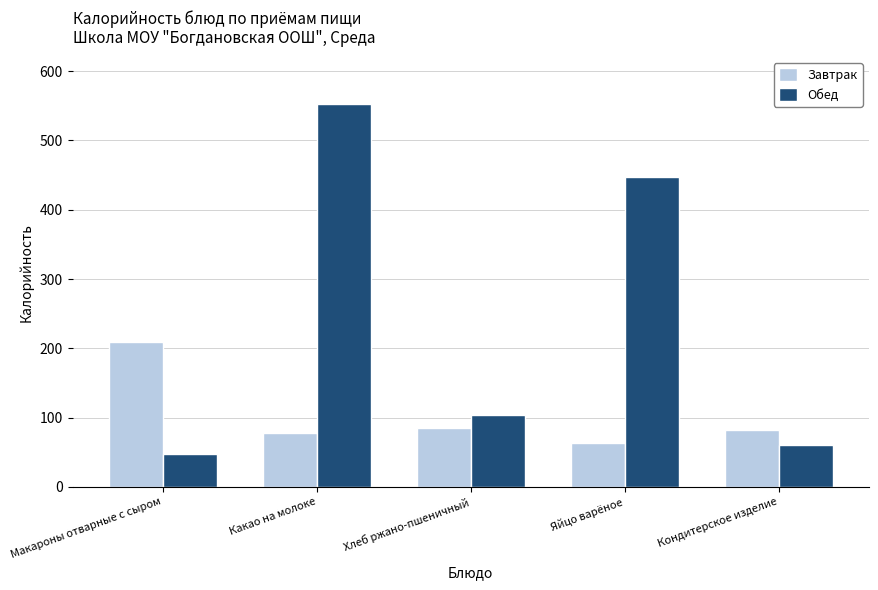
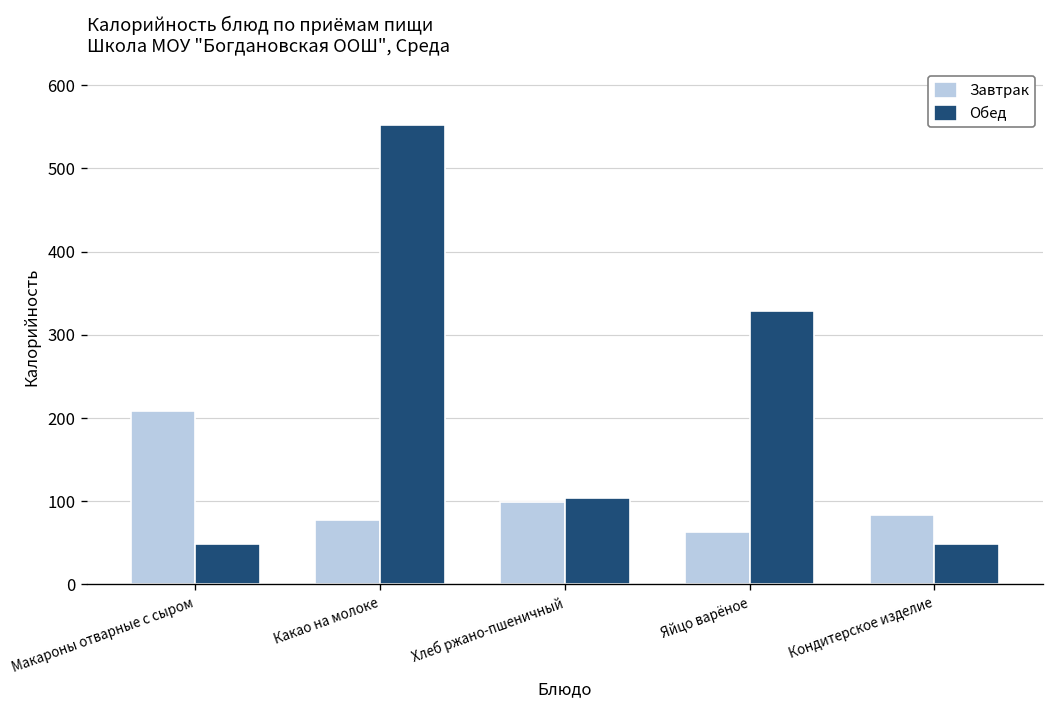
  {
    "Завтрак": {
      "Макароны отварные с сыром": 210,
      "Какао на молоке": 80,
-     "Хлеб ржано-пшеничный": 80,
+     "Хлеб ржано-пшеничный": 100,
      "Яйцо варёное": 60,
      "Кондитерское изделие": 80
    },
    "Обед": {
      "Макароны отварные с сыром": 50,
      "Какао на молоке": 550,
      "Хлеб ржано-пшеничный": 100,
-     "Яйцо варёное": 450,
-     "Кондитерское изделие": 60
+     "Яйцо варёное": 330,
+     "Кондитерское изделие": 50
    }
  }
